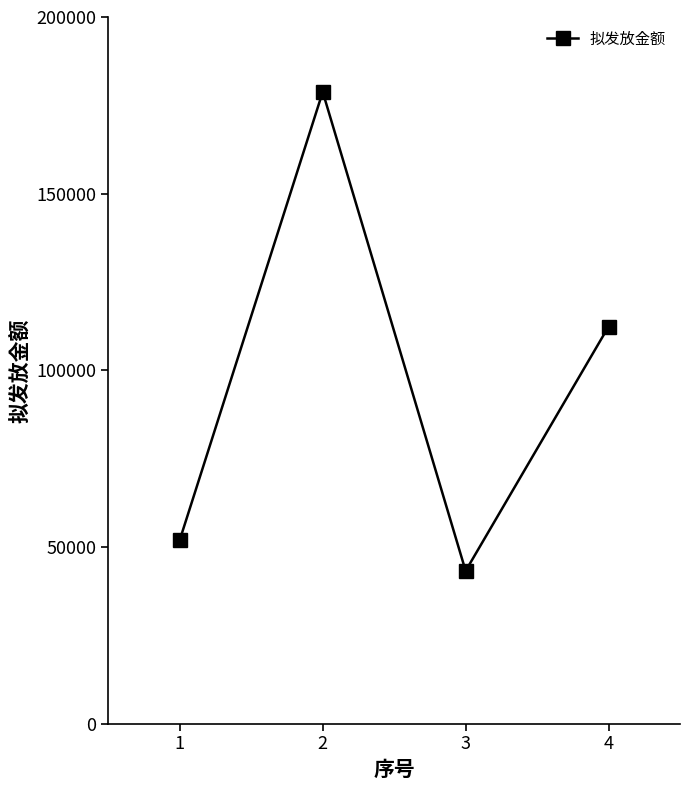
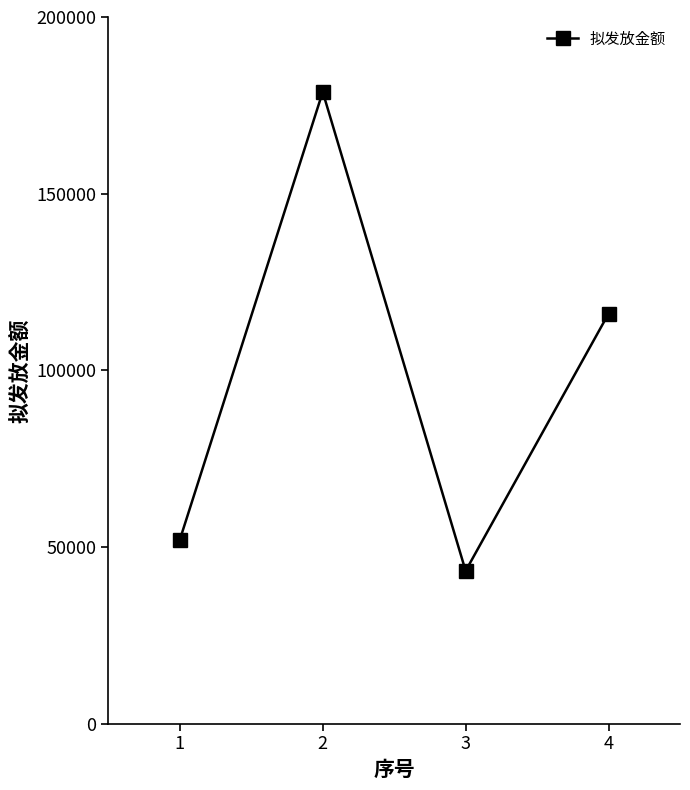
  {
    "1": 52000,
    "2": 179000,
    "3": 43000,
-   "4": 112000
+   "4": 116000
  }
